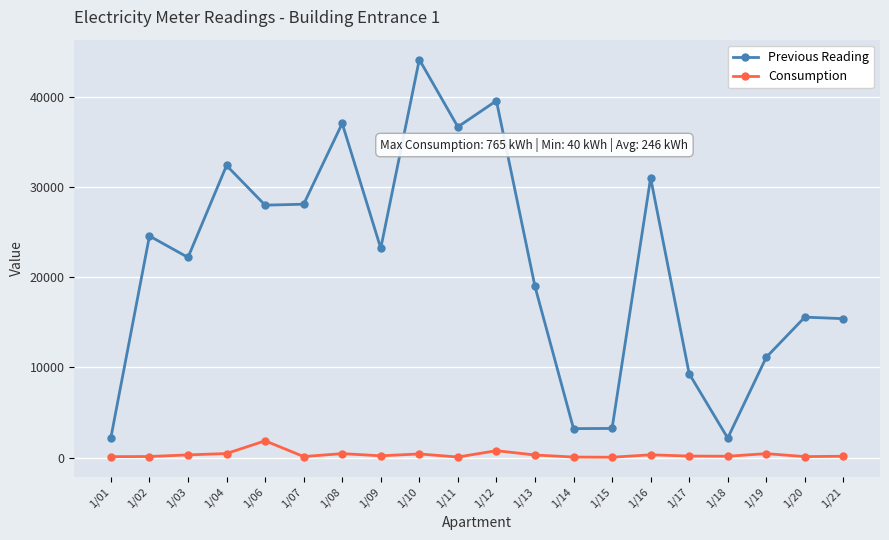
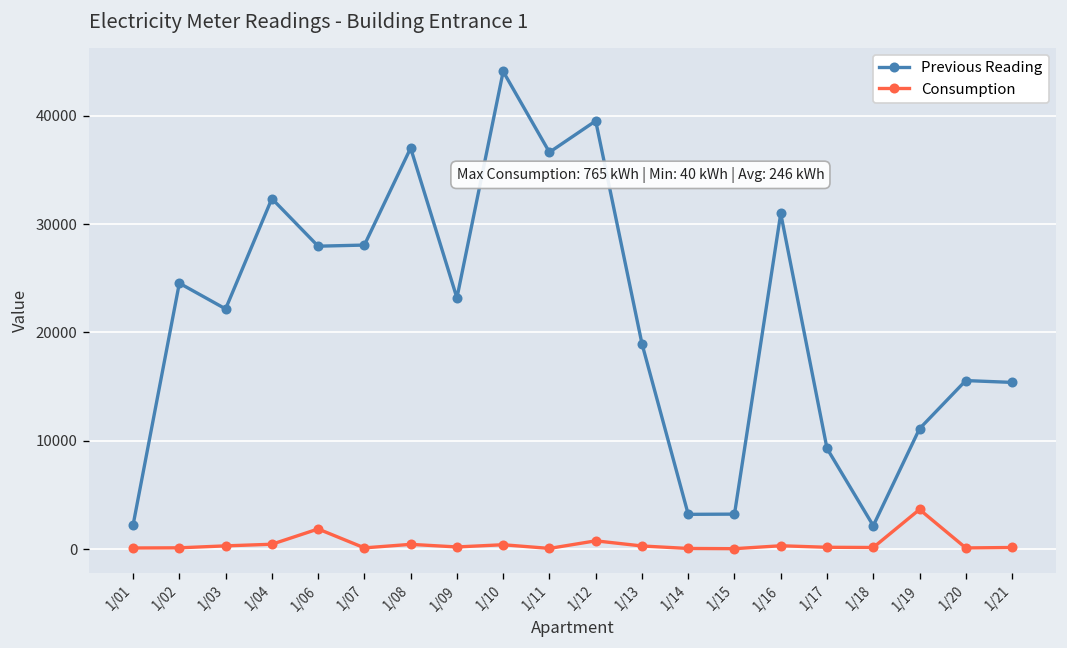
  {
    "Previous Reading": {
      "1/01": 2000,
      "1/02": 25000,
      "1/03": 22000,
      "1/04": 32000,
      "1/06": 28000,
      "1/07": 28000,
      "1/08": 37000,
      "1/09": 23000,
      "1/10": 44000,
      "1/12": 40000,
      "1/13": 19000,
      "1/14": 3000,
      "1/15": 3000,
      "1/16": 31000,
      "1/17": 9000,
      "1/18": 2000,
      "1/19": 11000,
      "1/20": 16000,
      "1/21": 15000
    },
    "Consumption": {
      "1/01": 0,
      "1/02": 0,
      "1/03": 0,
      "1/04": 0,
      "1/06": 2000,
      "1/07": 0,
      "1/08": 0,
      "1/09": 0,
      "1/10": 0,
      "1/11": 0,
      "1/12": 1000,
      "1/13": 0,
      "1/14": 0,
      "1/15": 0,
      "1/16": 0,
      "1/17": 0,
      "1/18": 0,
-     "1/19": 0,
+     "1/19": 4000,
      "1/20": 0,
      "1/21": 0
    }
  }
